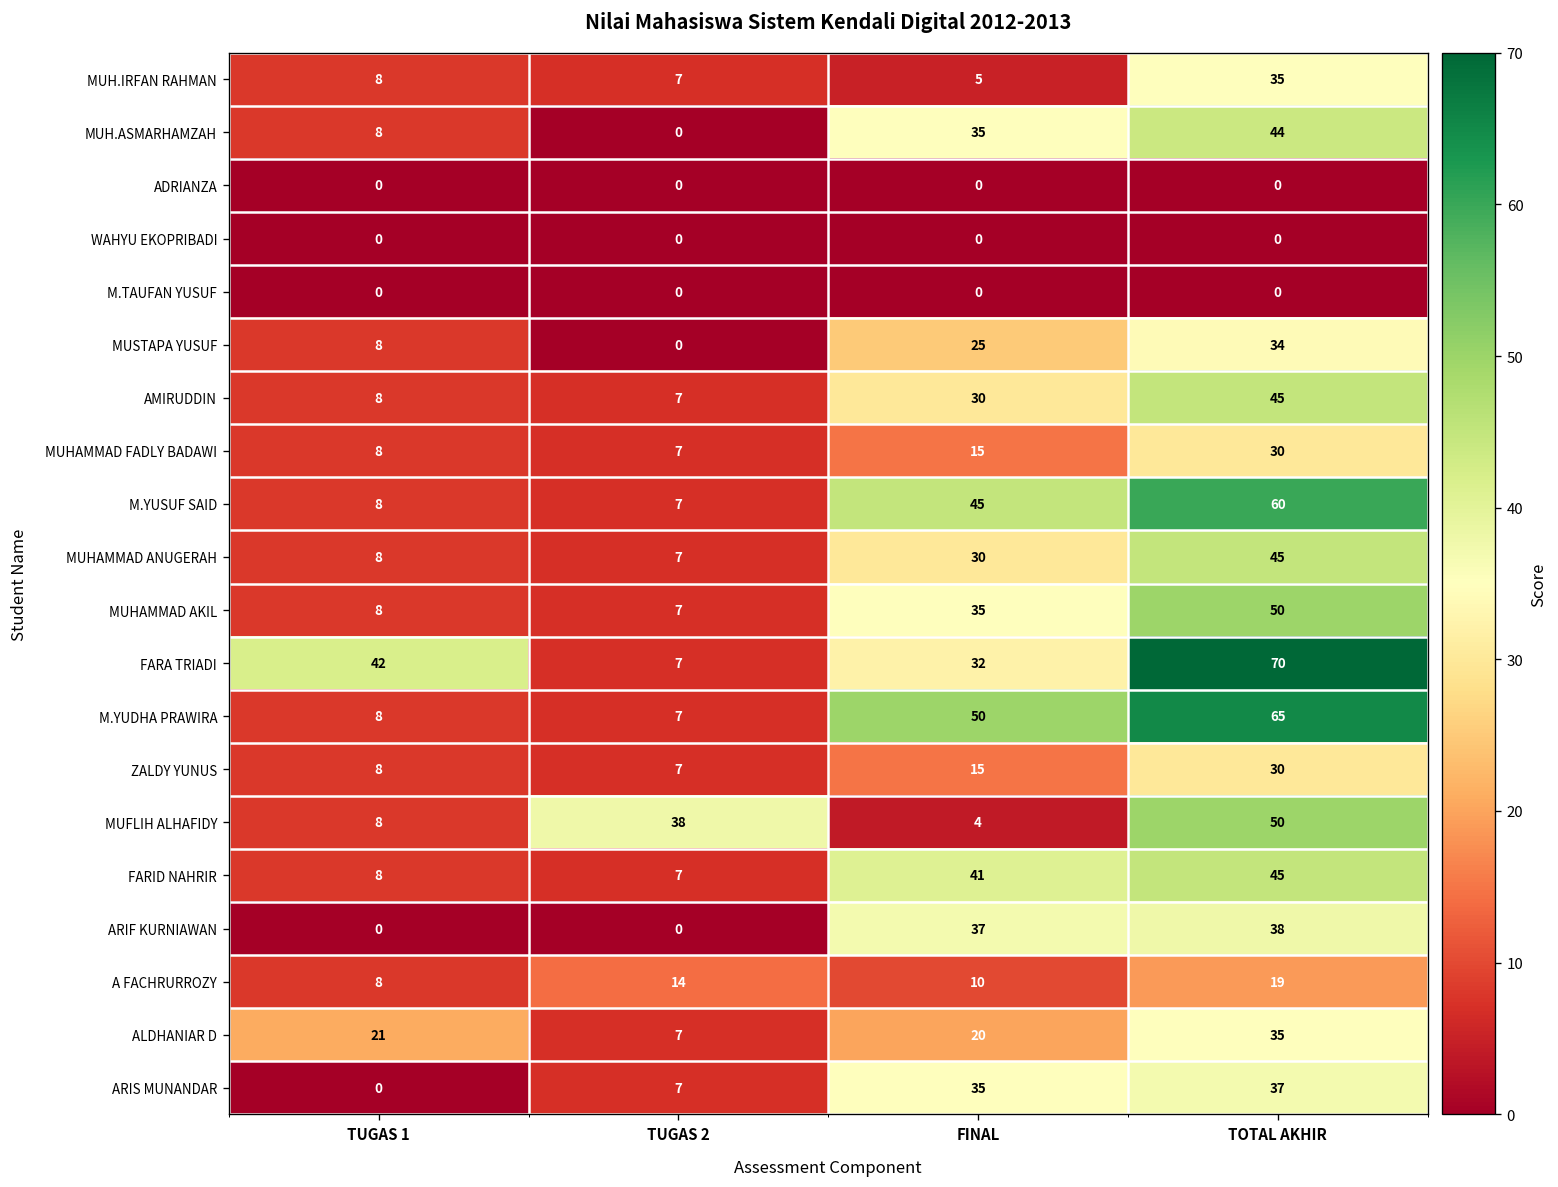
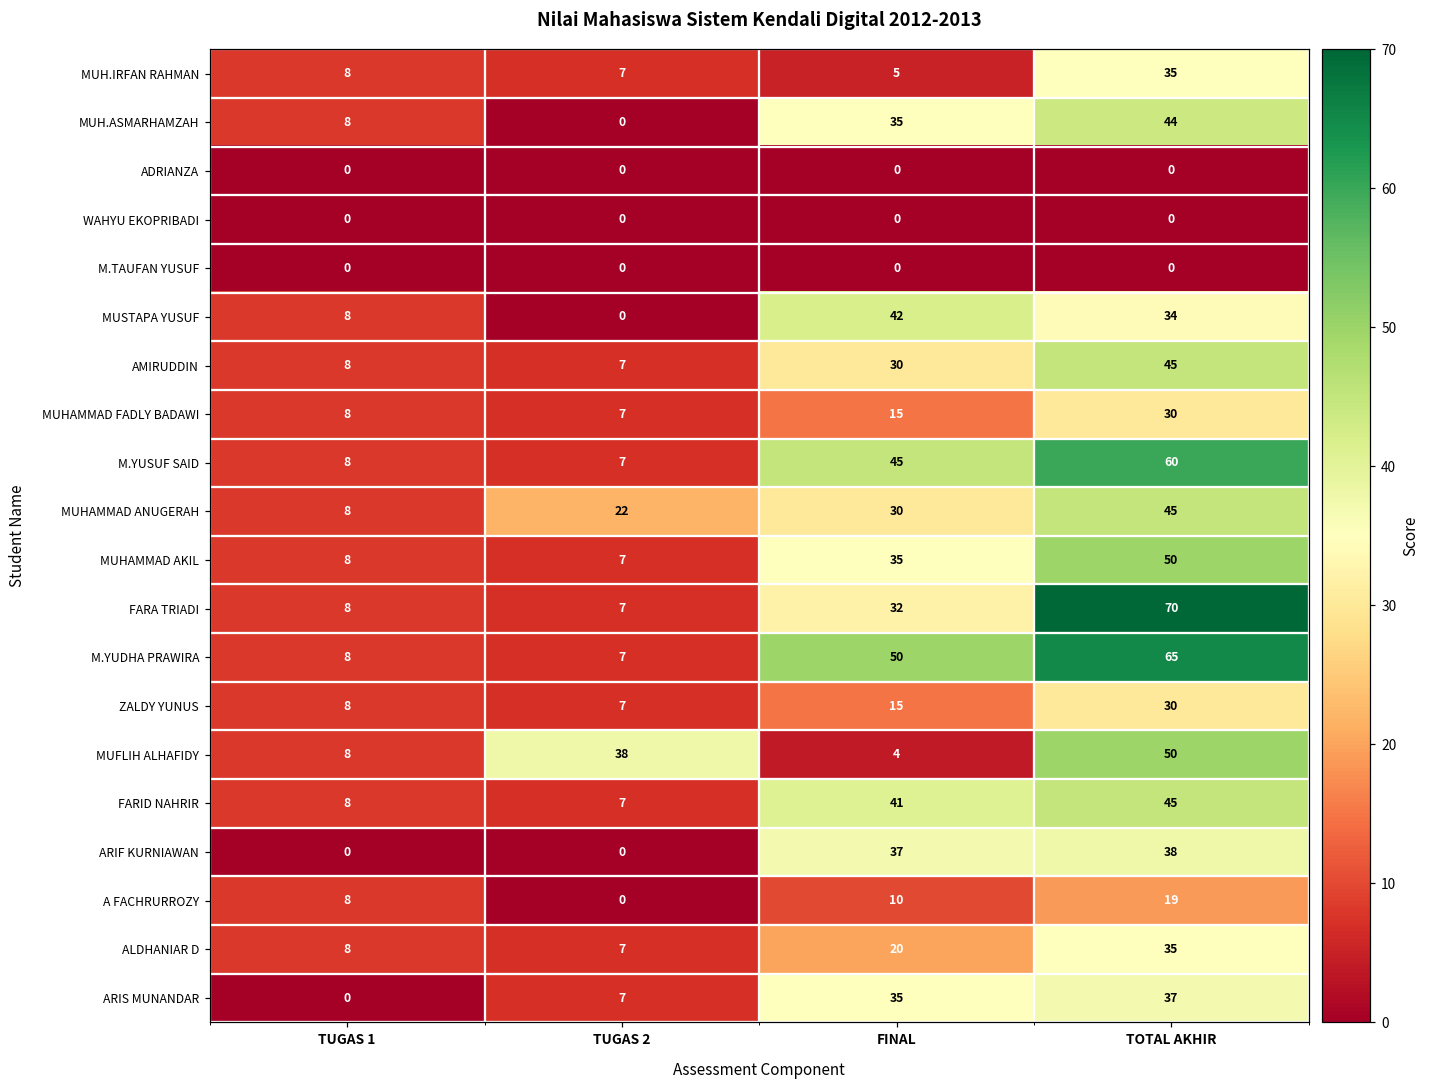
  {
    "MUH.IRFAN RAHMAN": {
      "TUGAS 1": 8,
      "TUGAS 2": 7,
      "FINAL": 5,
      "TOTAL AKHIR": 35
    },
    "MUH.ASMARHAMZAH": {
      "TUGAS 1": 8,
      "TUGAS 2": 0,
      "FINAL": 35,
      "TOTAL AKHIR": 44
    },
    "ADRIANZA": {
      "TUGAS 1": 0,
      "TUGAS 2": 0,
      "FINAL": 0,
      "TOTAL AKHIR": 0
    },
    "WAHYU EKOPRIBADI": {
      "TUGAS 1": 0,
      "TUGAS 2": 0,
      "FINAL": 0,
      "TOTAL AKHIR": 0
    },
    "M.TAUFAN YUSUF": {
      "TUGAS 1": 0,
      "TUGAS 2": 0,
      "FINAL": 0,
      "TOTAL AKHIR": 0
    },
    "MUSTAPA YUSUF": {
      "TUGAS 1": 8,
      "TUGAS 2": 0,
-     "FINAL": 25,
+     "FINAL": 42,
      "TOTAL AKHIR": 34
    },
    "AMIRUDDIN": {
      "TUGAS 1": 8,
      "TUGAS 2": 7,
      "FINAL": 30,
      "TOTAL AKHIR": 45
    },
    "MUHAMMAD FADLY BADAWI": {
      "TUGAS 1": 8,
      "TUGAS 2": 7,
      "FINAL": 15,
      "TOTAL AKHIR": 30
    },
    "M.YUSUF SAID": {
      "TUGAS 1": 8,
      "TUGAS 2": 7,
      "FINAL": 45,
      "TOTAL AKHIR": 60
    },
    "MUHAMMAD ANUGERAH": {
      "TUGAS 1": 8,
-     "TUGAS 2": 7,
+     "TUGAS 2": 22,
      "FINAL": 30,
      "TOTAL AKHIR": 45
    },
    "MUHAMMAD AKIL": {
      "TUGAS 1": 8,
      "TUGAS 2": 7,
      "FINAL": 35,
      "TOTAL AKHIR": 50
    },
    "FARA TRIADI": {
-     "TUGAS 1": 42,
+     "TUGAS 1": 8,
      "TUGAS 2": 7,
      "FINAL": 32,
      "TOTAL AKHIR": 70
    },
    "M.YUDHA PRAWIRA": {
      "TUGAS 1": 8,
      "TUGAS 2": 7,
      "FINAL": 50,
      "TOTAL AKHIR": 65
    },
    "ZALDY YUNUS": {
      "TUGAS 1": 8,
      "TUGAS 2": 7,
      "FINAL": 15,
      "TOTAL AKHIR": 30
    },
    "MUFLIH ALHAFIDY": {
      "TUGAS 1": 8,
      "TUGAS 2": 38,
      "FINAL": 4,
      "TOTAL AKHIR": 50
    },
    "FARID NAHRIR": {
      "TUGAS 1": 8,
      "TUGAS 2": 7,
      "FINAL": 41,
      "TOTAL AKHIR": 45
    },
    "ARIF KURNIAWAN": {
      "TUGAS 1": 0,
      "TUGAS 2": 0,
      "FINAL": 37,
      "TOTAL AKHIR": 38
    },
    "A FACHRURROZY": {
      "TUGAS 1": 8,
-     "TUGAS 2": 14,
+     "TUGAS 2": 0,
      "FINAL": 10,
      "TOTAL AKHIR": 19
    },
    "ALDHANIAR D": {
-     "TUGAS 1": 21,
+     "TUGAS 1": 8,
      "TUGAS 2": 7,
      "FINAL": 20,
      "TOTAL AKHIR": 35
    },
    "ARIS MUNANDAR": {
      "TUGAS 1": 0,
      "TUGAS 2": 7,
      "FINAL": 35,
      "TOTAL AKHIR": 37
    }
  }
